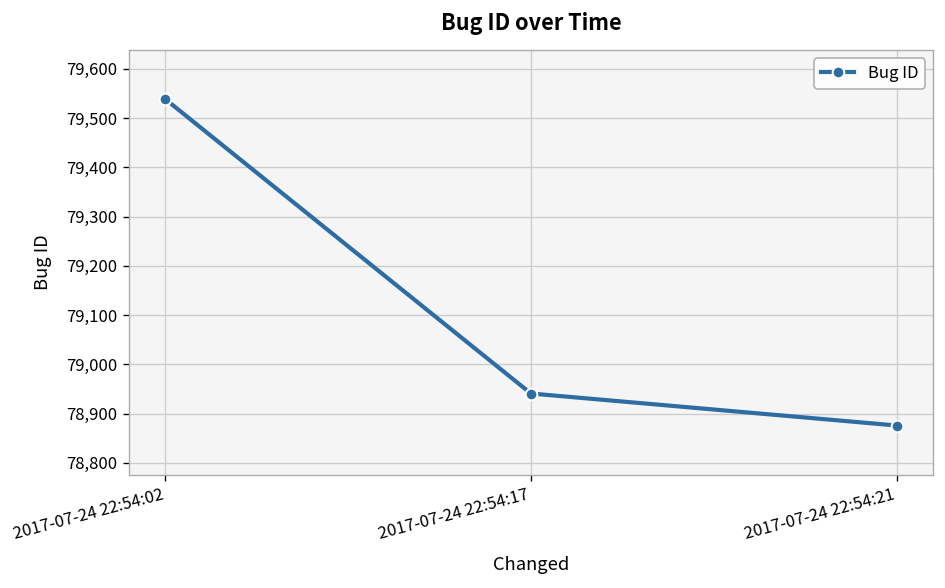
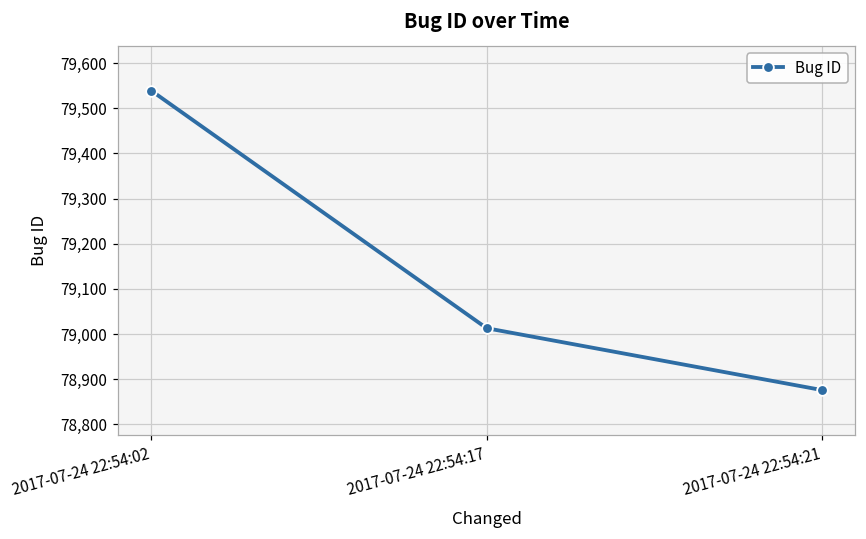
  {
    "2017-07-24 22:54:02": "79,540",
-   "2017-07-24 22:54:17": "78,940",
+   "2017-07-24 22:54:17": "79,010",
    "2017-07-24 22:54:21": "78,880"
  }
